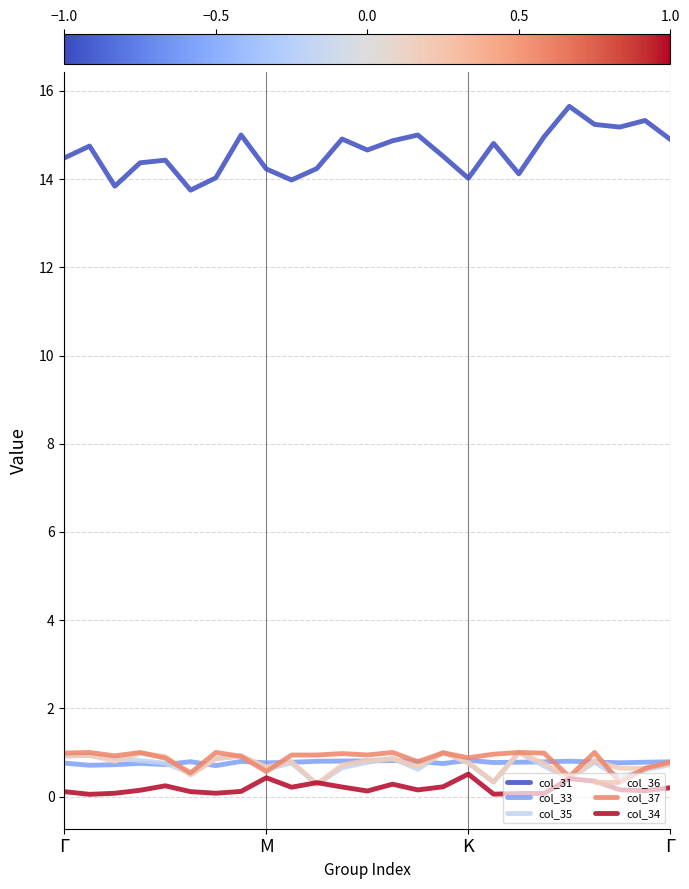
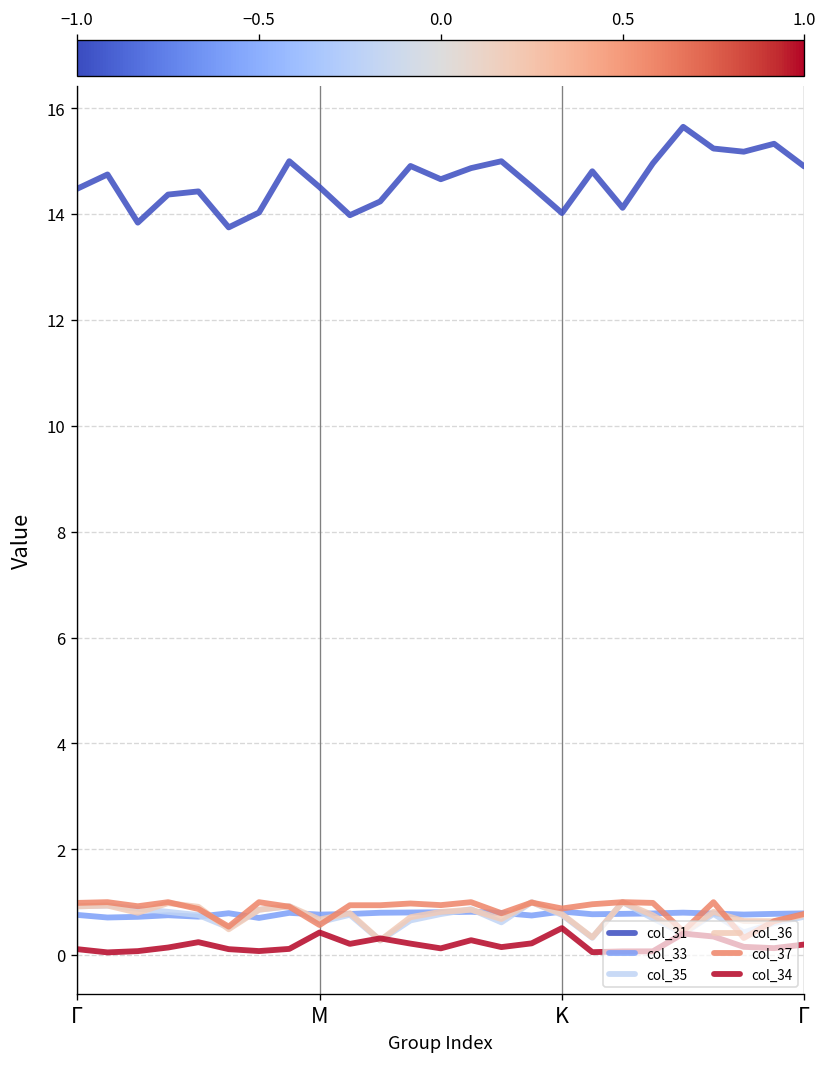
  {
    "col_31": {
-     "M": 14.2,
+     "M": 14.5,
      "K": 14.0
    },
    "col_33": {
      "M": 0.8
    },
    "col_34": {
      "M": 0.4,
      "K": 0.5
    }
  }
